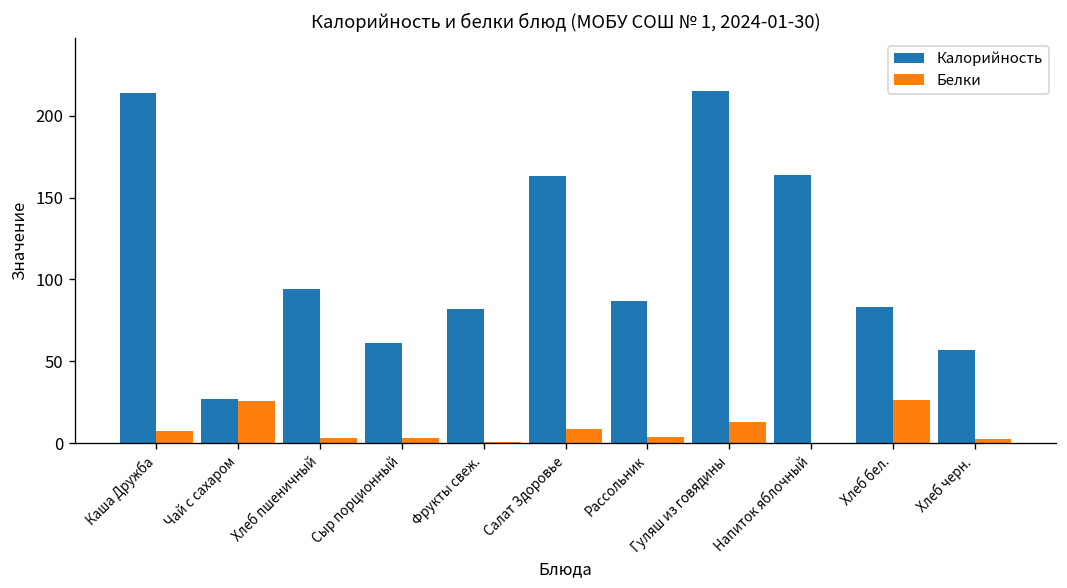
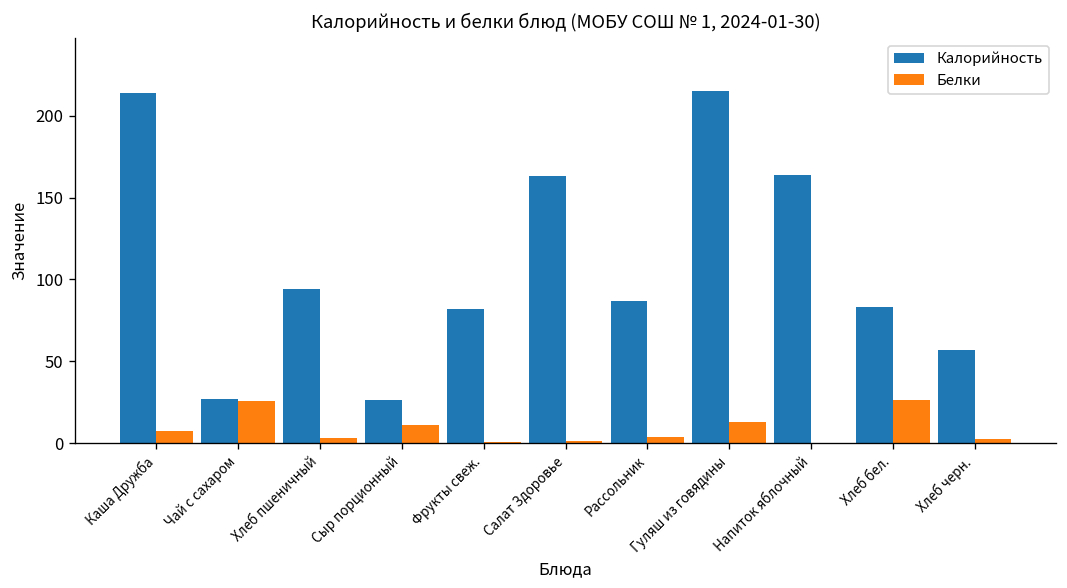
  {
    "Калорийность": {
      "Каша Дружба": 214,
      "Чай с сахаром": 27,
      "Хлеб пшеничный": 94,
-     "Сыр порционный": 61,
+     "Сыр порционный": 26,
      "Фрукты свеж.": 82,
      "Салат Здоровье": 163,
      "Рассольник": 87,
      "Гуляш из говядины": 215,
      "Напиток яблочный": 164,
      "Хлеб бел.": 83,
      "Хлеб черн.": 57
    },
    "Белки": {
      "Каша Дружба": 7,
      "Чай с сахаром": 26,
      "Хлеб пшеничный": 3,
-     "Сыр порционный": 3,
-     "Салат Здоровье": 8,
+     "Сыр порционный": 11,
+     "Салат Здоровье": 1,
      "Рассольник": 4,
      "Гуляш из говядины": 13,
      "Хлеб бел.": 26,
      "Хлеб черн.": 2
    }
  }
